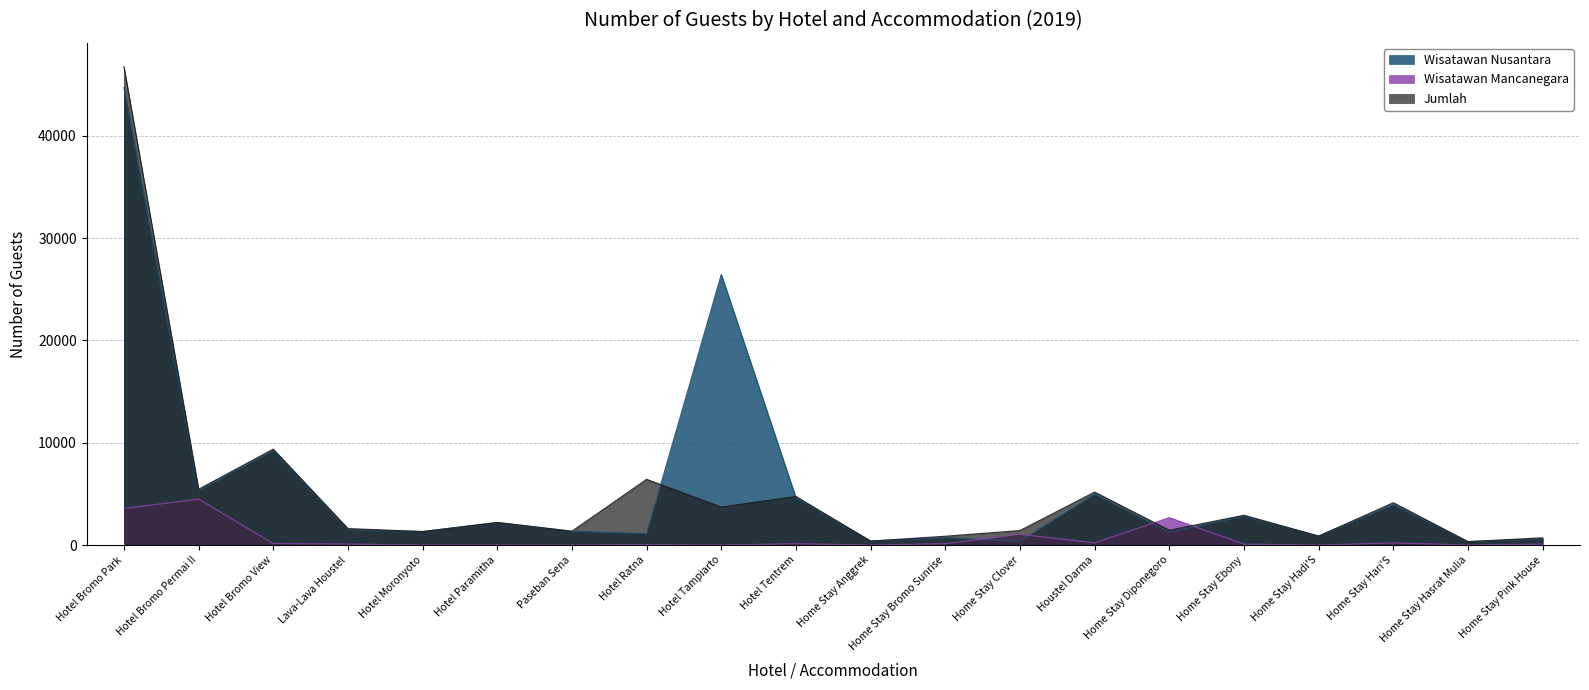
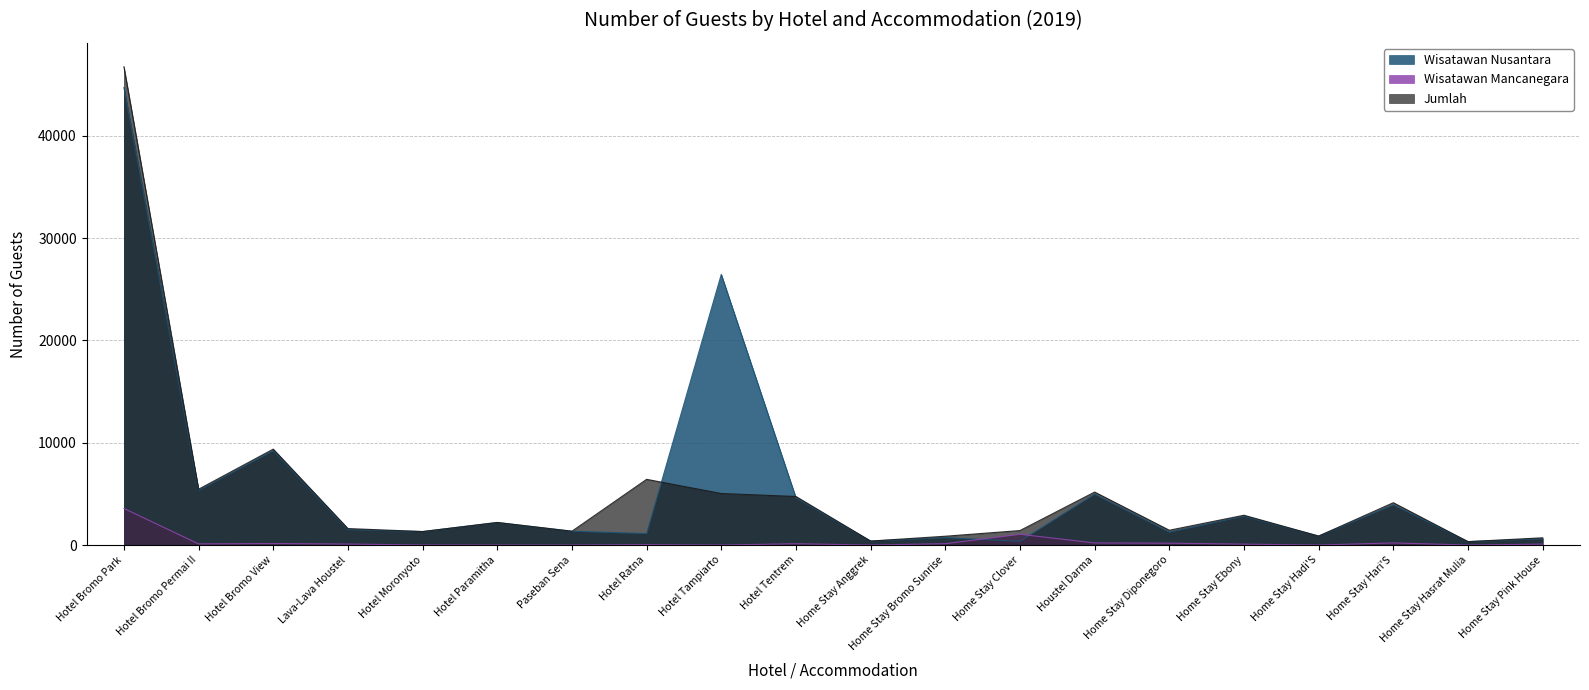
  {
    "Wisatawan Nusantara": {
      "Hotel Bromo Park": 44700,
      "Hotel Ratna": 1100,
      "Hotel Tampiarto": 26400,
      "Home Stay Clover": 400
    },
    "Wisatawan Mancanegara": {
      "Hotel Bromo Park": 3600,
-     "Hotel Bromo Permai II": 4500,
+     "Hotel Bromo Permai II": 100,
      "Hotel Bromo View": 100,
      "Lava-Lava Houstel": 100,
      "Hotel Moronyoto": 0,
      "Hotel Paramitha": 0,
      "Paseban Sena": 0,
      "Hotel Ratna": 0,
      "Hotel Tampiarto": 0,
      "Hotel Tentrem": 100,
      "Home Stay Anggrek": 0,
      "Home Stay Bromo Sunrise": 100,
      "Home Stay Clover": 1100,
      "Houstel Darma": 200,
-     "Home Stay Diponegoro": 2700,
+     "Home Stay Diponegoro": 200,
      "Home Stay Ebony": 100,
      "Home Stay Hadi'S": 0,
      "Home Stay Hari'S": 200,
      "Home Stay Hasrat Mulia": 0,
      "Home Stay Pink House": 100
    },
    "Jumlah": {
      "Hotel Bromo Park": 46700,
      "Hotel Ratna": 6400,
-     "Hotel Tampiarto": 3700,
+     "Hotel Tampiarto": 5000,
      "Home Stay Clover": 1400
    }
  }
